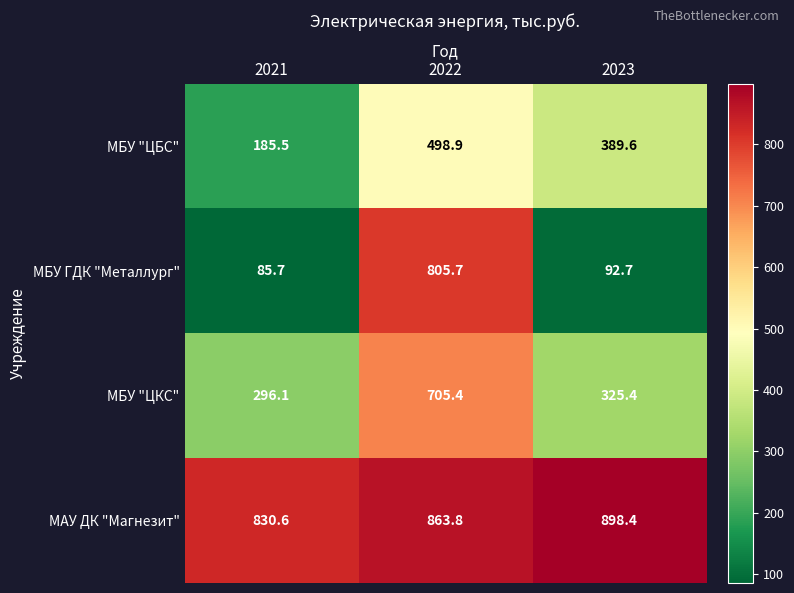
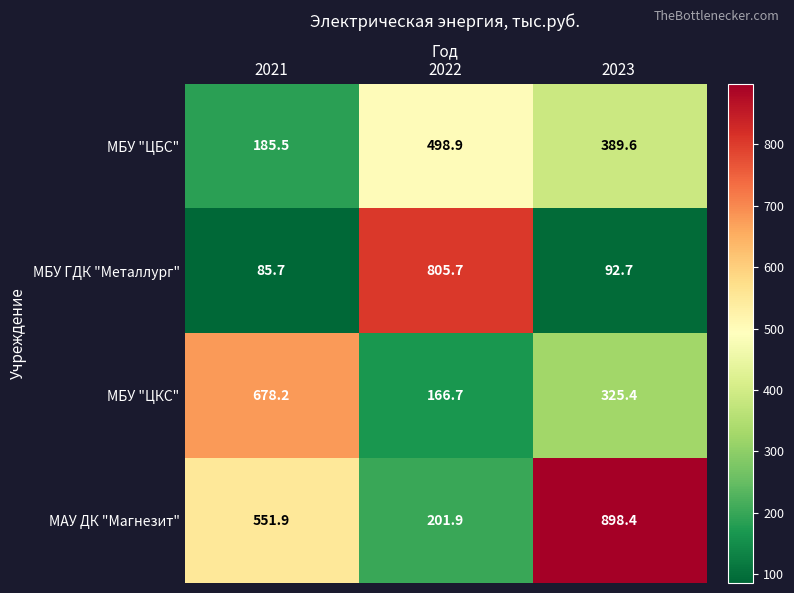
  {
    "МБУ \"ЦБС\"": {
      "2021": 185.5,
      "2022": 498.9,
      "2023": 389.6
    },
    "МБУ ГДК \"Металлург\"": {
      "2021": 85.7,
      "2022": 805.7,
      "2023": 92.7
    },
    "МБУ \"ЦКС\"": {
-     "2021": 296.1,
-     "2022": 705.4,
+     "2021": 678.2,
+     "2022": 166.7,
      "2023": 325.4
    },
    "МАУ ДК \"Магнезит\"": {
-     "2021": 830.6,
-     "2022": 863.8,
+     "2021": 551.9,
+     "2022": 201.9,
      "2023": 898.4
    }
  }
